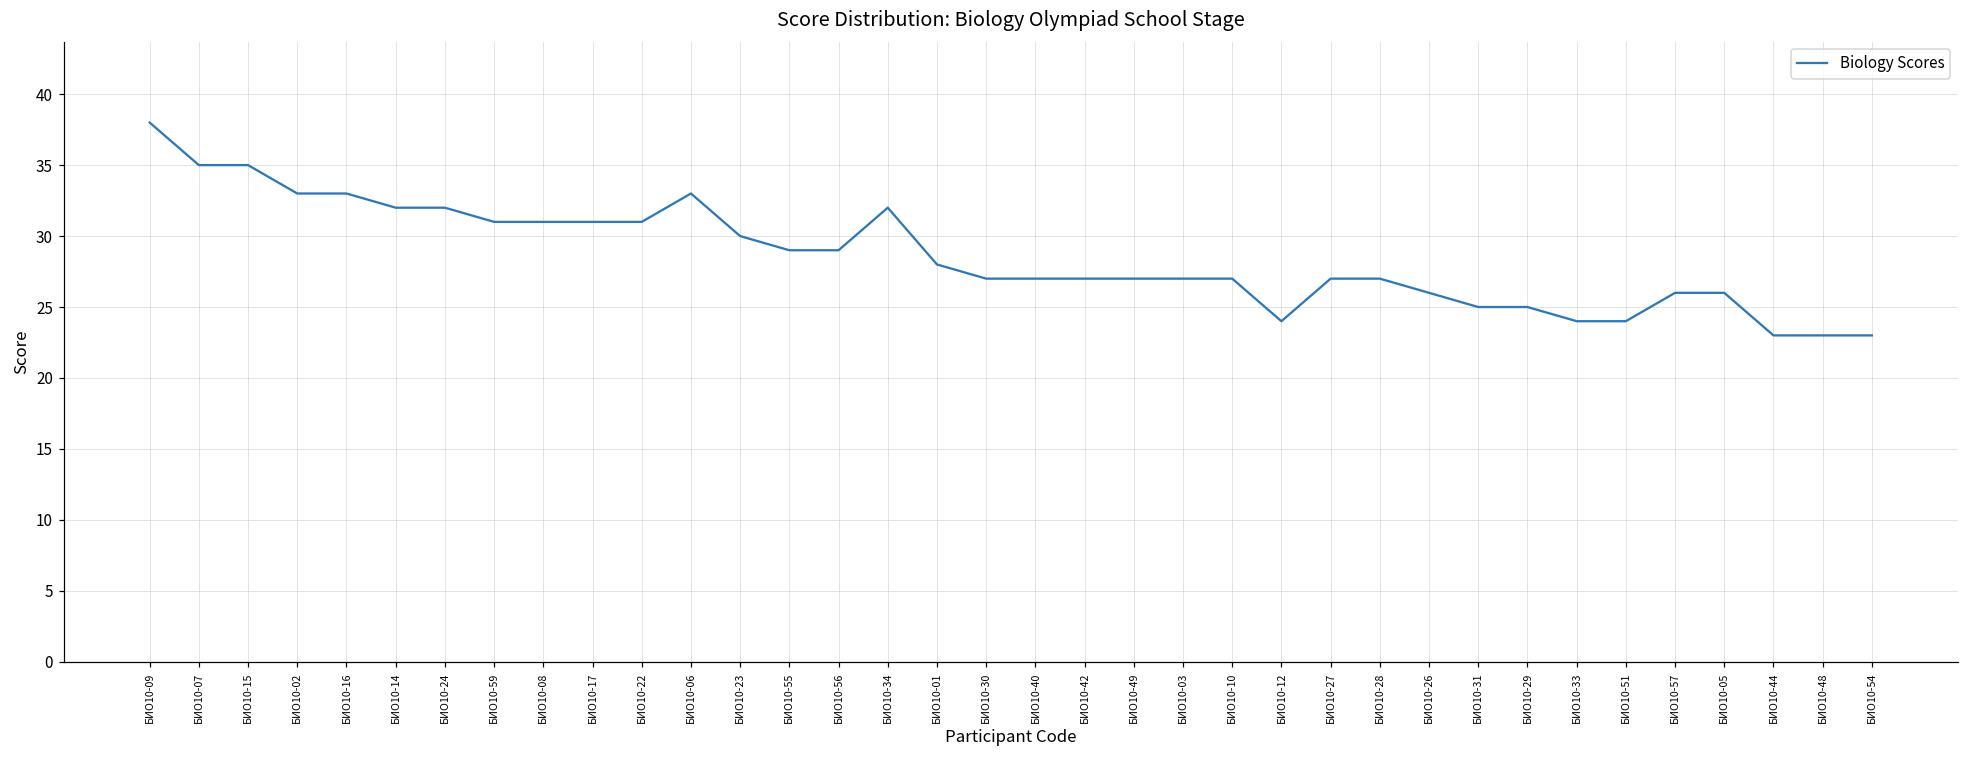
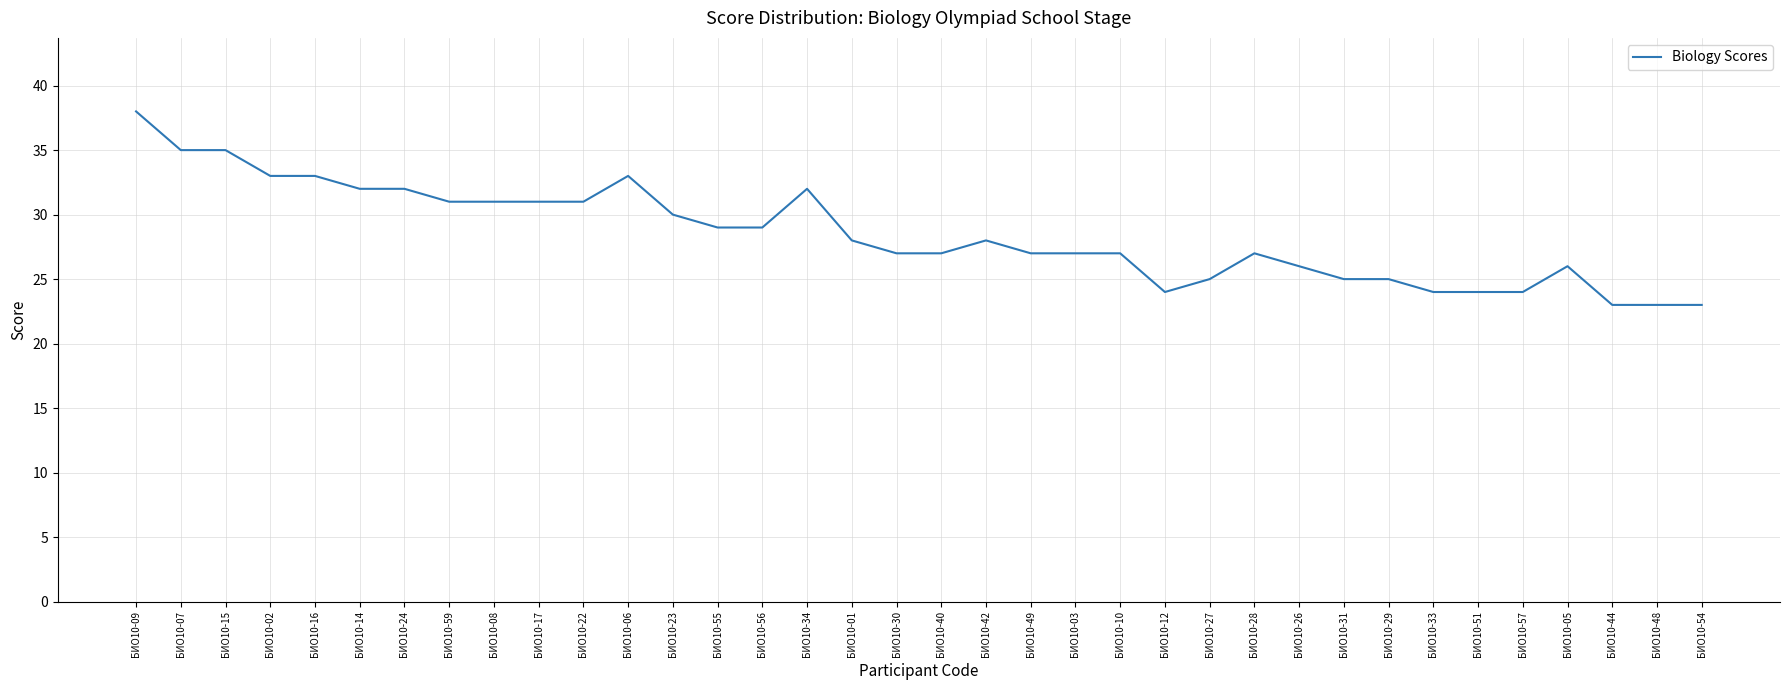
  {
    "БИО10-09": 38,
    "БИО10-07": 35,
    "БИО10-15": 35,
    "БИО10-02": 33,
    "БИО10-16": 33,
    "БИО10-14": 32,
    "БИО10-24": 32,
    "БИО10-59": 31,
    "БИО10-08": 31,
    "БИО10-17": 31,
    "БИО10-22": 31,
    "БИО10-06": 33,
    "БИО10-23": 30,
    "БИО10-55": 29,
    "БИО10-56": 29,
    "БИО10-34": 32,
    "БИО10-01": 28,
    "БИО10-30": 27,
    "БИО10-40": 27,
-   "БИО10-42": 27,
+   "БИО10-42": 28,
    "БИО10-49": 27,
    "БИО10-03": 27,
    "БИО10-10": 27,
    "БИО10-12": 24,
-   "БИО10-27": 27,
+   "БИО10-27": 25,
    "БИО10-28": 27,
    "БИО10-26": 26,
    "БИО10-31": 25,
    "БИО10-29": 25,
    "БИО10-33": 24,
    "БИО10-51": 24,
-   "БИО10-57": 26,
+   "БИО10-57": 24,
    "БИО10-05": 26,
    "БИО10-44": 23,
    "БИО10-48": 23,
    "БИО10-54": 23
  }
